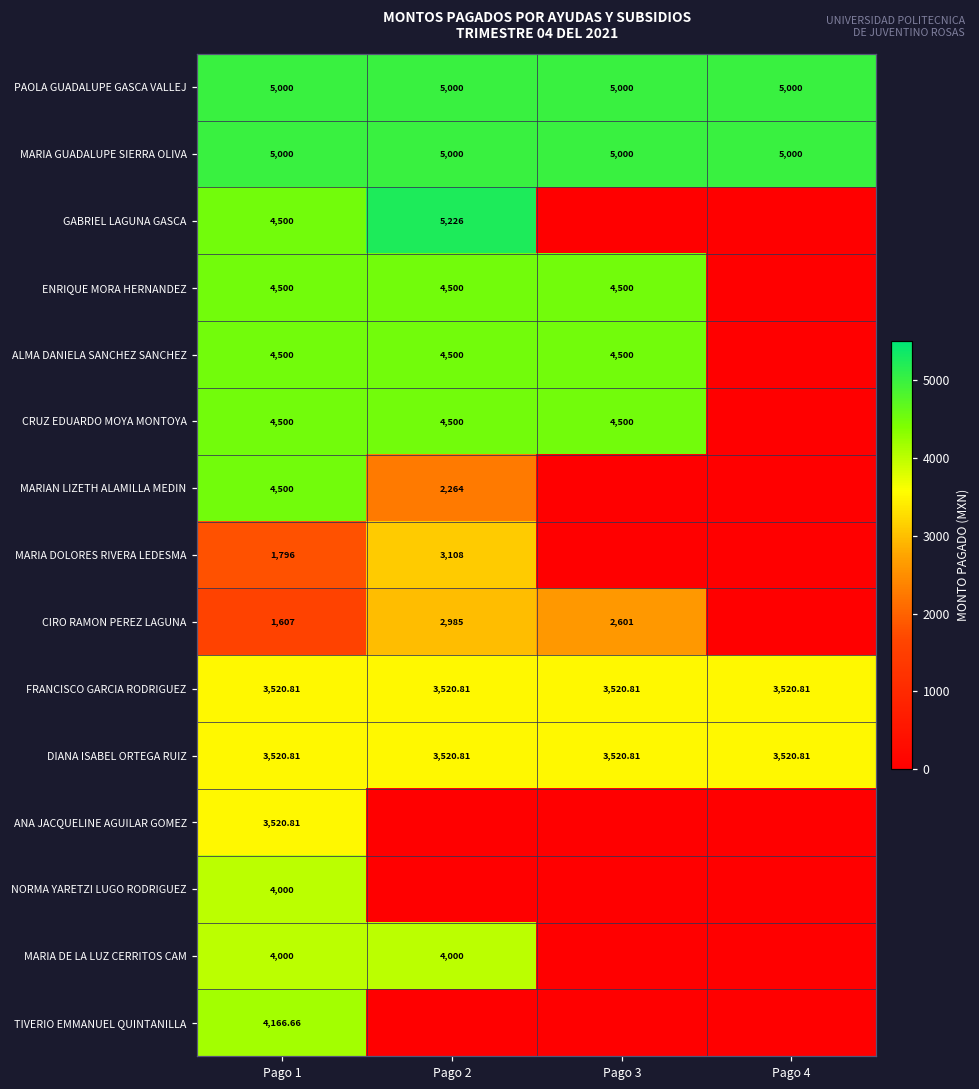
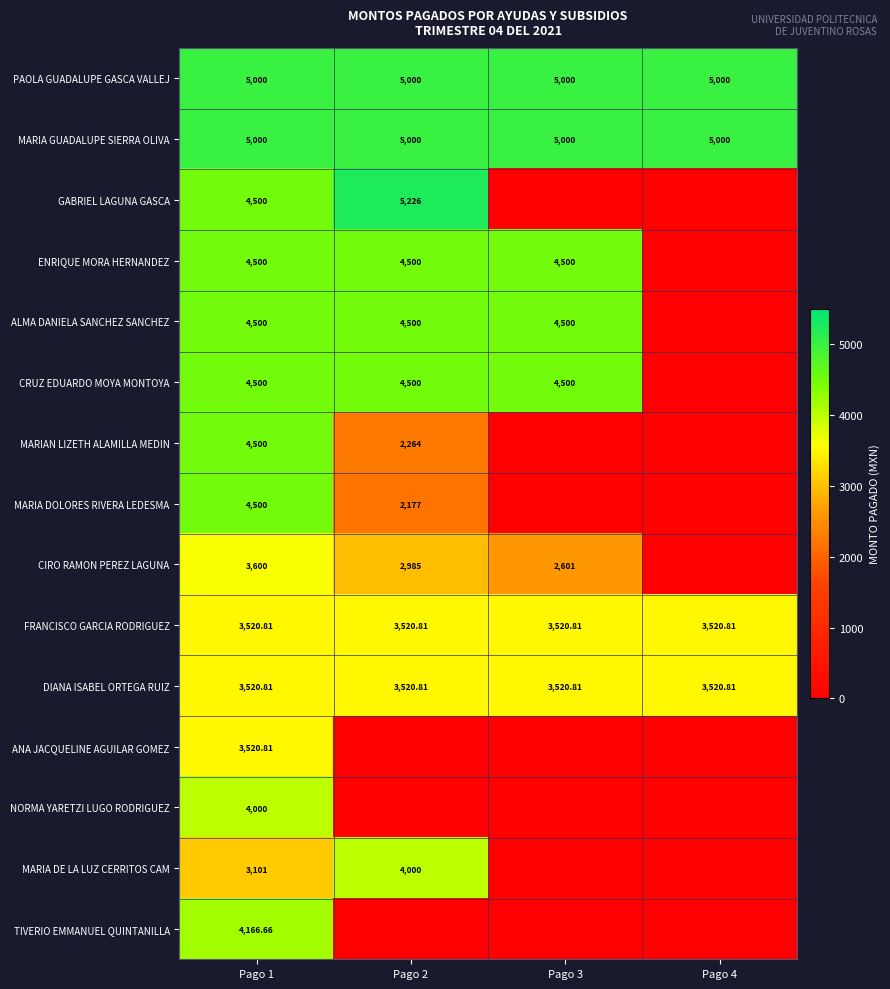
  {
    "PAOLA GUADALUPE GASCA VALLEJ": {
      "Pago 1": "5,000",
      "Pago 2": "5,000",
      "Pago 3": "5,000",
      "Pago 4": "5,000"
    },
    "MARIA GUADALUPE SIERRA OLIVA": {
      "Pago 1": "5,000",
      "Pago 2": "5,000",
      "Pago 3": "5,000",
      "Pago 4": "5,000"
    },
    "GABRIEL LAGUNA GASCA": {
      "Pago 1": "4,500",
      "Pago 2": "5,226"
    },
    "ENRIQUE MORA HERNANDEZ": {
      "Pago 1": "4,500",
      "Pago 2": "4,500",
      "Pago 3": "4,500"
    },
    "ALMA DANIELA SANCHEZ SANCHEZ": {
      "Pago 1": "4,500",
      "Pago 2": "4,500",
      "Pago 3": "4,500"
    },
    "CRUZ EDUARDO MOYA MONTOYA": {
      "Pago 1": "4,500",
      "Pago 2": "4,500",
      "Pago 3": "4,500"
    },
    "MARIAN LIZETH ALAMILLA MEDIN": {
      "Pago 1": "4,500",
      "Pago 2": "2,264"
    },
    "MARIA DOLORES RIVERA LEDESMA": {
-     "Pago 1": "1,796",
-     "Pago 2": "3,108"
+     "Pago 1": "4,500",
+     "Pago 2": "2,177"
    },
    "CIRO RAMON PEREZ LAGUNA": {
-     "Pago 1": "1,607",
+     "Pago 1": "3,600",
      "Pago 2": "2,985",
      "Pago 3": "2,601"
    },
    "FRANCISCO GARCIA RODRIGUEZ": {
      "Pago 1": "3,520.81",
      "Pago 2": "3,520.81",
      "Pago 3": "3,520.81",
      "Pago 4": "3,520.81"
    },
    "DIANA ISABEL ORTEGA RUIZ": {
      "Pago 1": "3,520.81",
      "Pago 2": "3,520.81",
      "Pago 3": "3,520.81",
      "Pago 4": "3,520.81"
    },
    "ANA JACQUELINE AGUILAR GOMEZ": {
      "Pago 1": "3,520.81"
    },
    "NORMA YARETZI LUGO RODRIGUEZ": {
      "Pago 1": "4,000"
    },
    "MARIA DE LA LUZ CERRITOS CAM": {
-     "Pago 1": "4,000",
+     "Pago 1": "3,101",
      "Pago 2": "4,000"
    },
    "TIVERIO EMMANUEL QUINTANILLA": {
      "Pago 1": "4,166.66"
    }
  }
